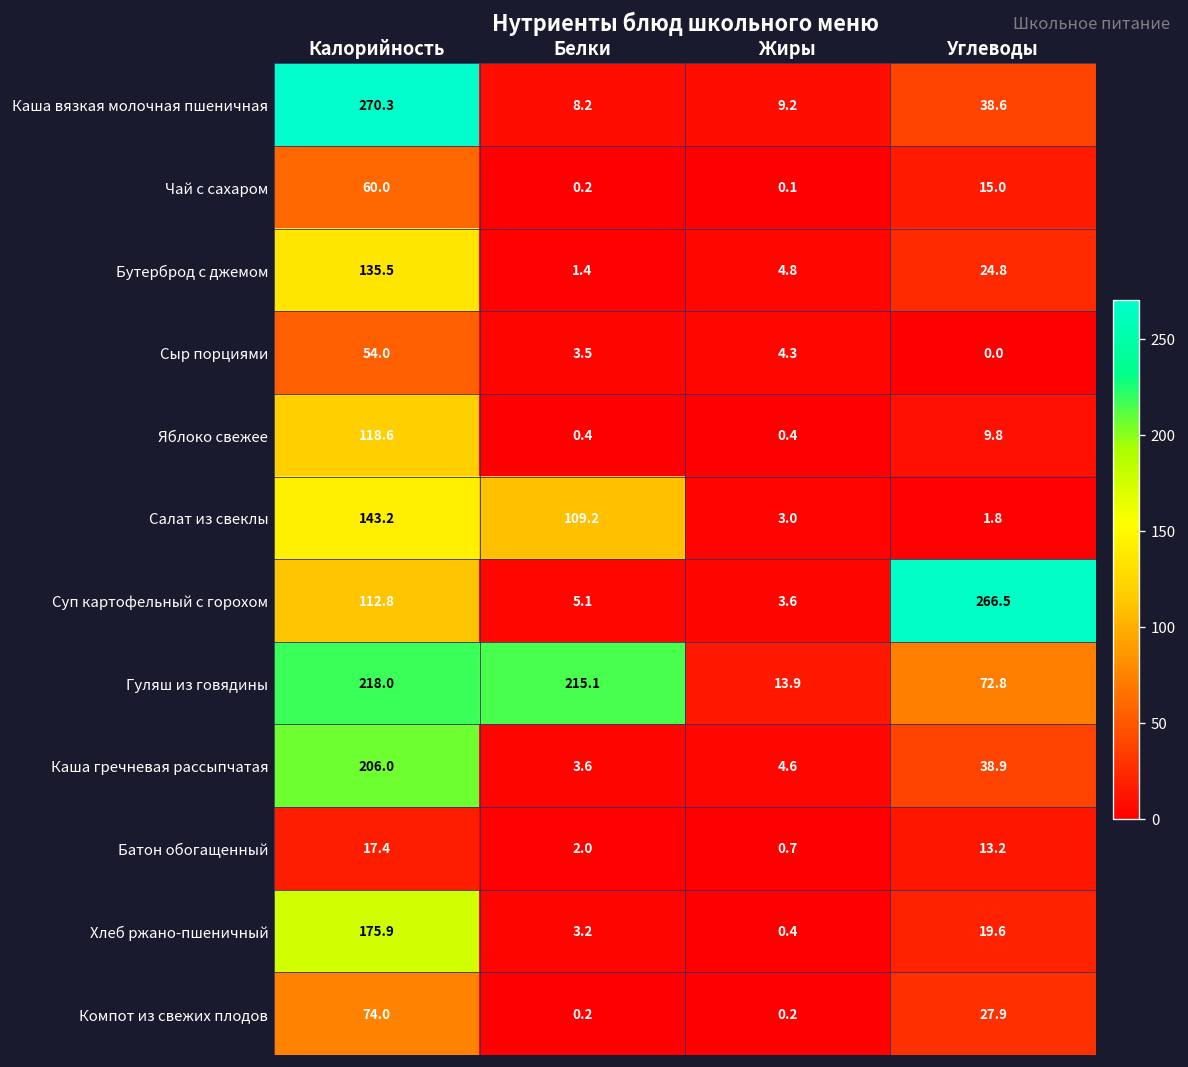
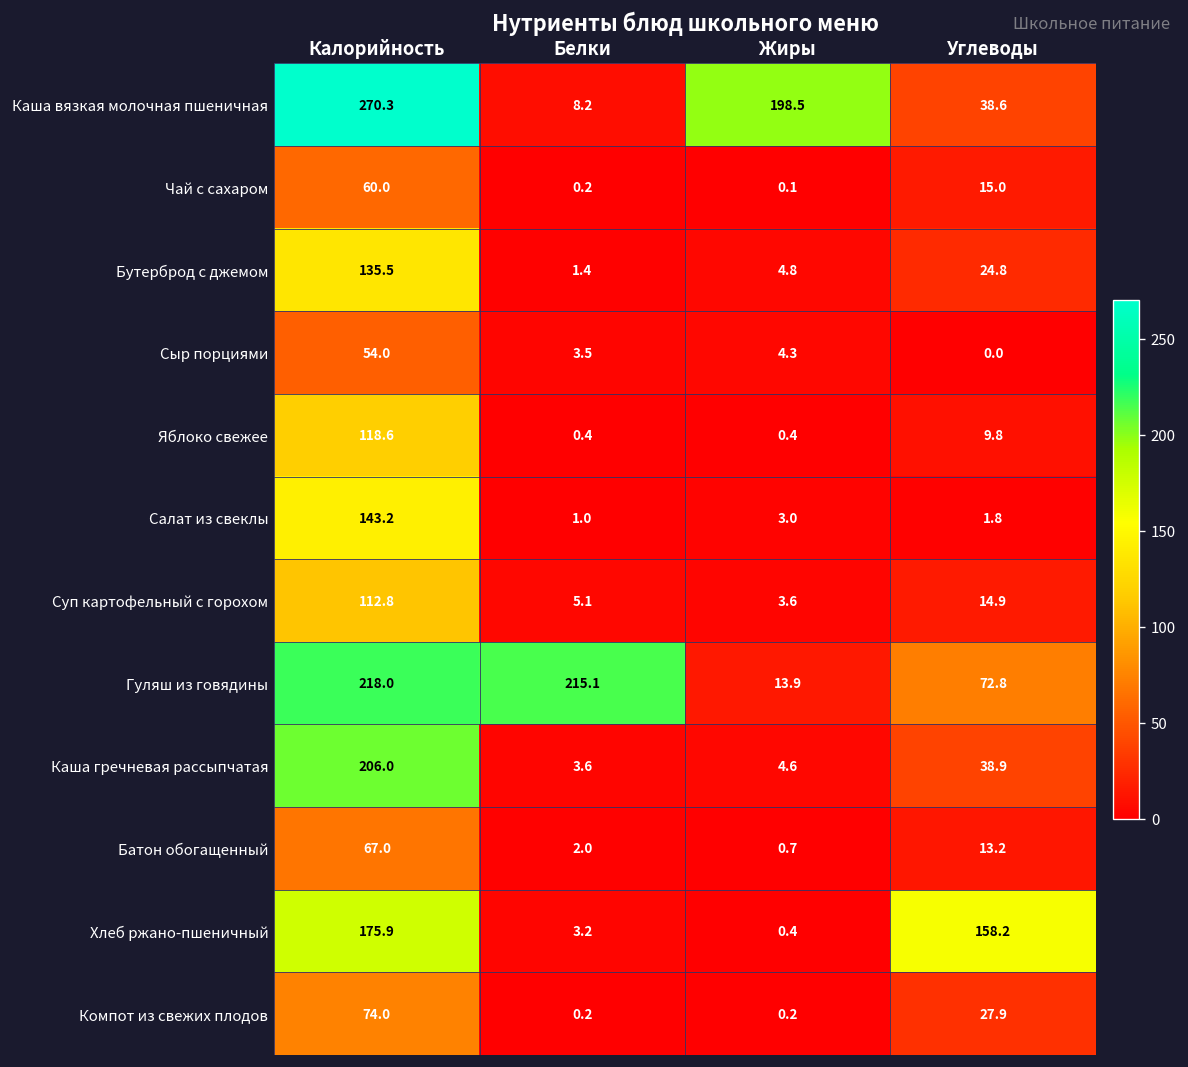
  {
    "Каша вязкая молочная пшеничная": {
      "Калорийность": 270.3,
      "Белки": 8.2,
-     "Жиры": 9.2,
+     "Жиры": 198.5,
      "Углеводы": 38.6
    },
    "Чай с сахаром": {
      "Калорийность": 60.0,
      "Белки": 0.2,
      "Жиры": 0.1,
      "Углеводы": 15.0
    },
    "Бутерброд с джемом": {
      "Калорийность": 135.5,
      "Белки": 1.4,
      "Жиры": 4.8,
      "Углеводы": 24.8
    },
    "Сыр порциями": {
      "Калорийность": 54.0,
      "Белки": 3.5,
      "Жиры": 4.3,
      "Углеводы": 0.0
    },
    "Яблоко свежее": {
      "Калорийность": 118.6,
      "Белки": 0.4,
      "Жиры": 0.4,
      "Углеводы": 9.8
    },
    "Салат из свеклы": {
      "Калорийность": 143.2,
-     "Белки": 109.2,
+     "Белки": 1.0,
      "Жиры": 3.0,
      "Углеводы": 1.8
    },
    "Суп картофельный с горохом": {
      "Калорийность": 112.8,
      "Белки": 5.1,
      "Жиры": 3.6,
-     "Углеводы": 266.5
+     "Углеводы": 14.9
    },
    "Гуляш из говядины": {
      "Калорийность": 218.0,
      "Белки": 215.1,
      "Жиры": 13.9,
      "Углеводы": 72.8
    },
    "Каша гречневая рассыпчатая": {
      "Калорийность": 206.0,
      "Белки": 3.6,
      "Жиры": 4.6,
      "Углеводы": 38.9
    },
    "Батон обогащенный": {
-     "Калорийность": 17.4,
+     "Калорийность": 67.0,
      "Белки": 2.0,
      "Жиры": 0.7,
      "Углеводы": 13.2
    },
    "Хлеб ржано-пшеничный": {
      "Калорийность": 175.9,
      "Белки": 3.2,
      "Жиры": 0.4,
-     "Углеводы": 19.6
+     "Углеводы": 158.2
    },
    "Компот из свежих плодов": {
      "Калорийность": 74.0,
      "Белки": 0.2,
      "Жиры": 0.2,
      "Углеводы": 27.9
    }
  }
